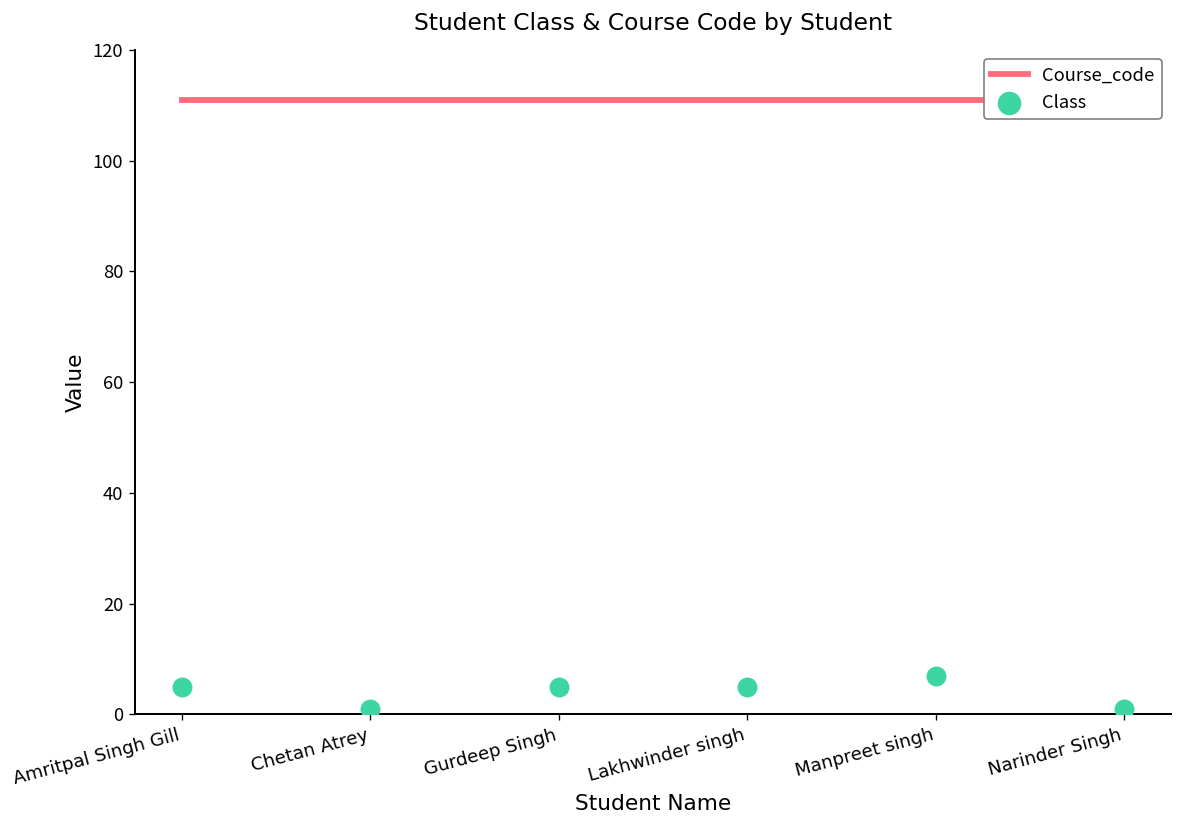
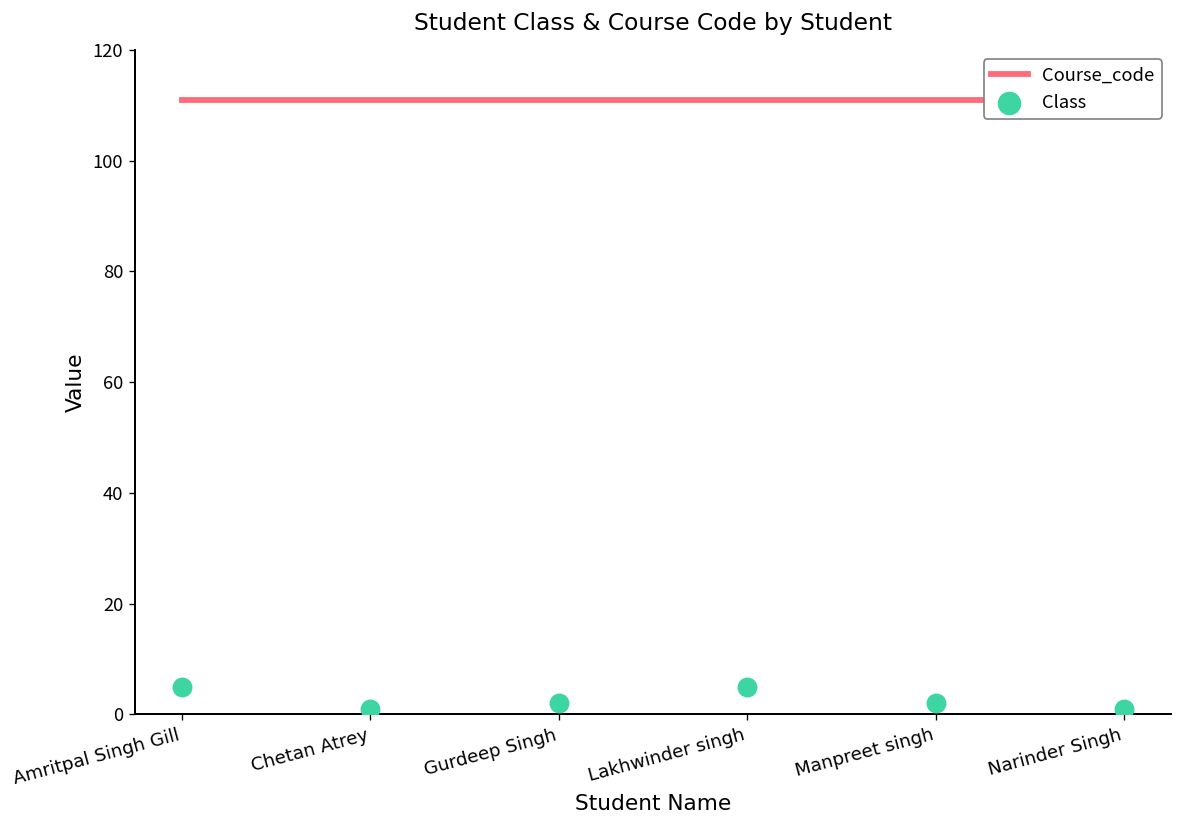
  {
    "Course_code": {
      "Amritpal Singh Gill": 111,
      "Chetan Atrey": 111,
      "Gurdeep Singh": 111,
      "Lakhwinder singh": 111,
      "Manpreet singh": 111
    },
    "Class": {
-     "Gurdeep Singh": 5,
-     "Manpreet singh": 7
+     "Gurdeep Singh": 2,
+     "Manpreet singh": 2
    }
  }
